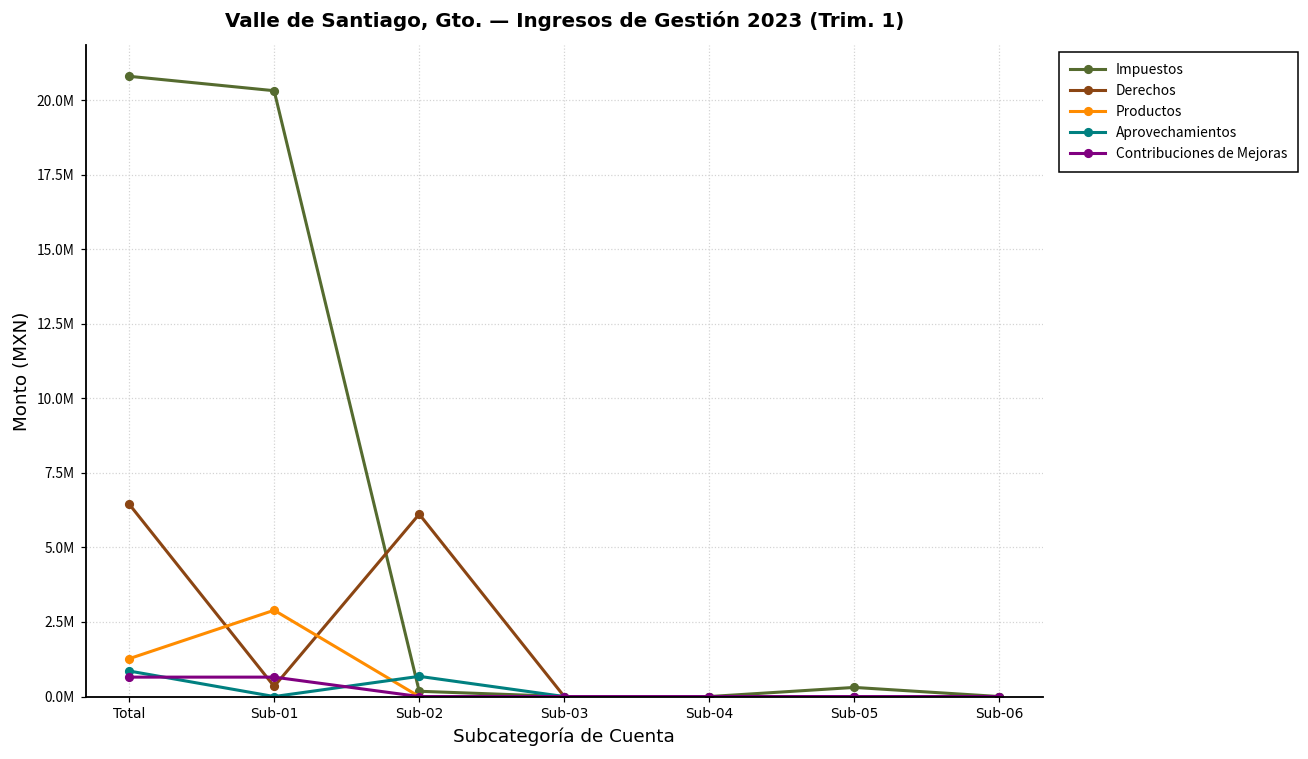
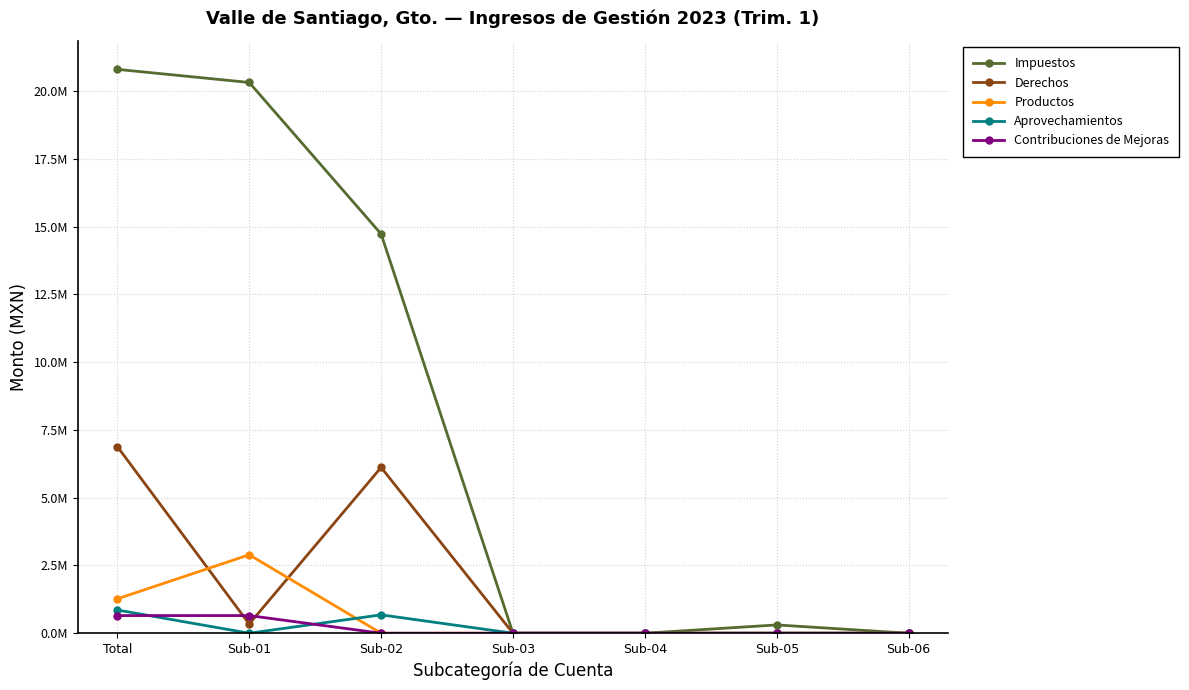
  {
    "Impuestos": {
      "Total": 20800000,
      "Sub-01": 20300000,
-     "Sub-02": 200000,
+     "Sub-02": 14700000,
      "Sub-05": 300000
    },
    "Derechos": {
-     "Total": 6500000,
+     "Total": 6900000,
      "Sub-01": 300000,
      "Sub-02": 6100000
    },
    "Productos": {
      "Total": 1300000,
      "Sub-01": 2900000
    },
    "Aprovechamientos": {
      "Total": 900000,
      "Sub-01": 0,
      "Sub-02": 700000
    },
    "Contribuciones de Mejoras": {
      "Total": 700000,
      "Sub-01": 700000
    }
  }
